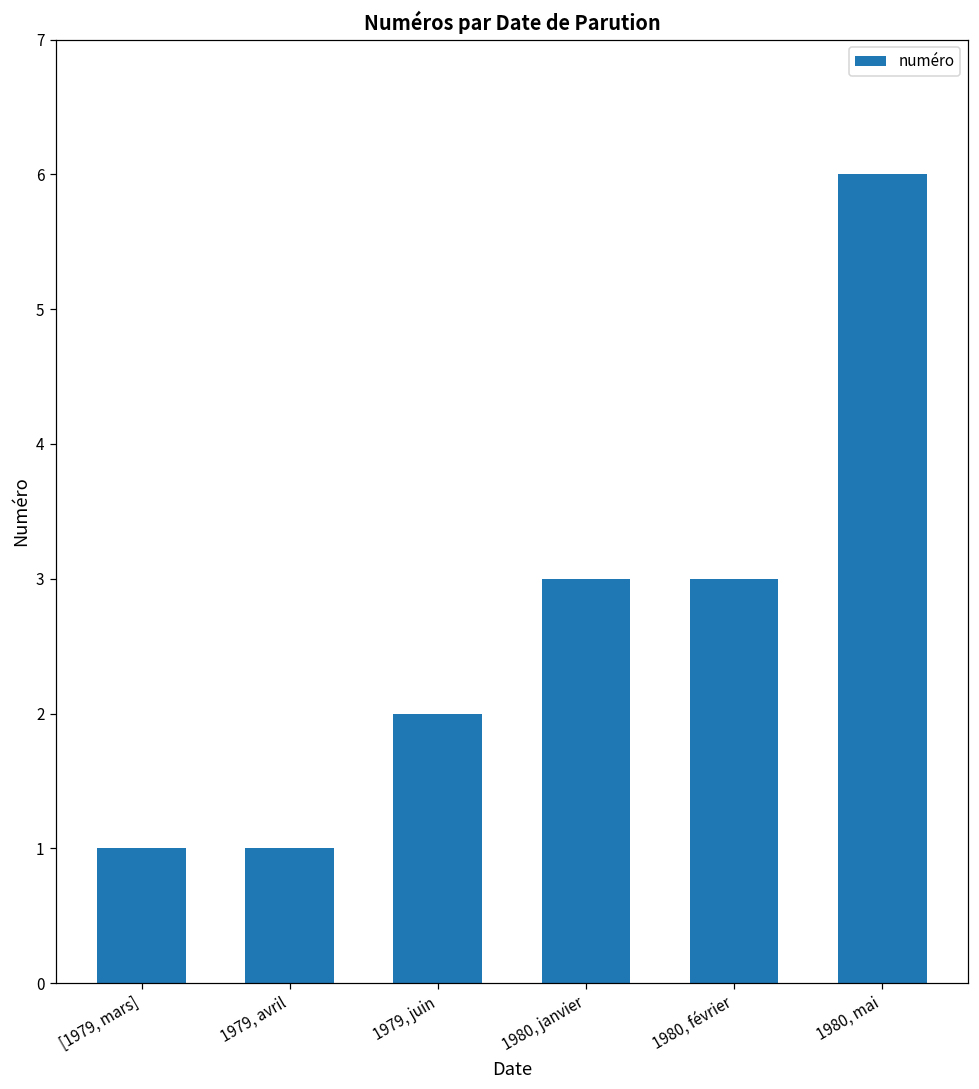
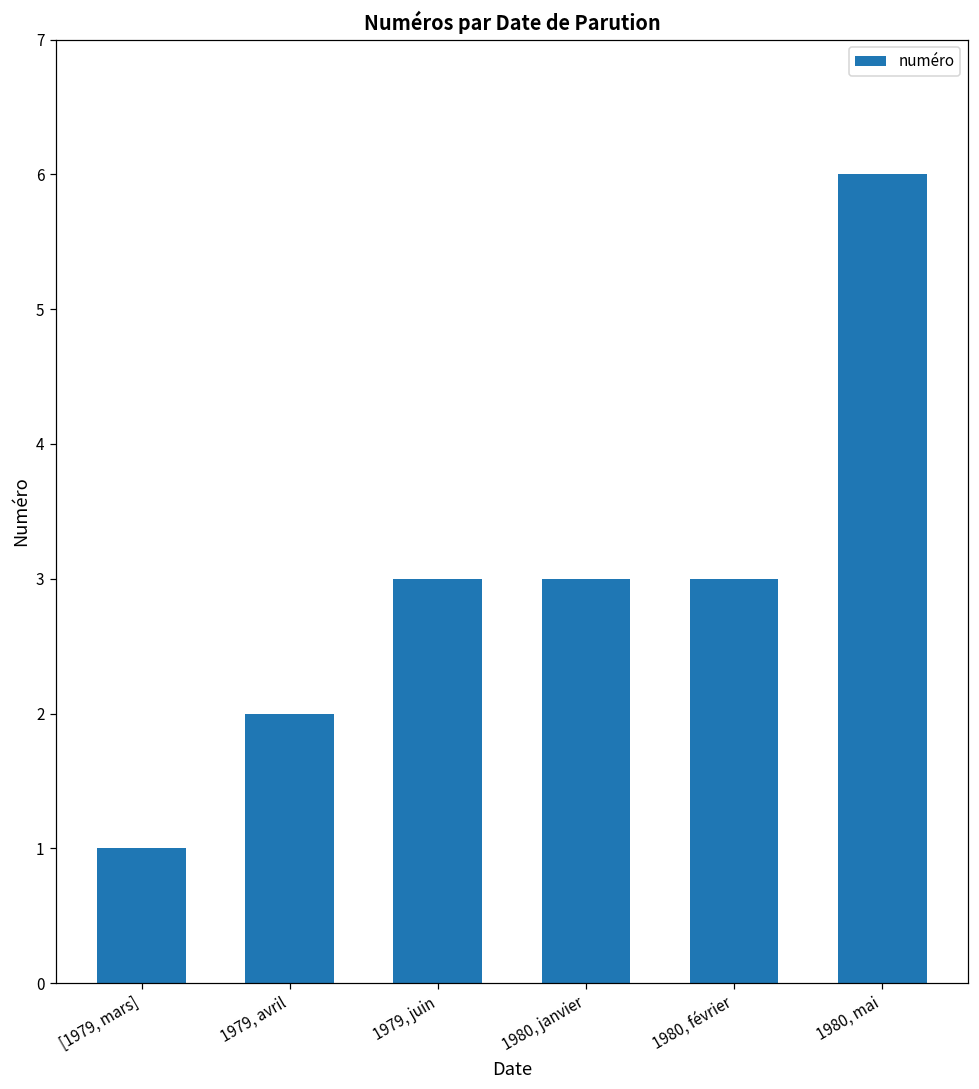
  {
    "[1979, mars]": 1,
-   "1979, avril": 1,
-   "1979, juin": 2,
+   "1979, avril": 2,
+   "1979, juin": 3,
    "1980, janvier": 3,
    "1980, février": 3,
    "1980, mai": 6
  }
